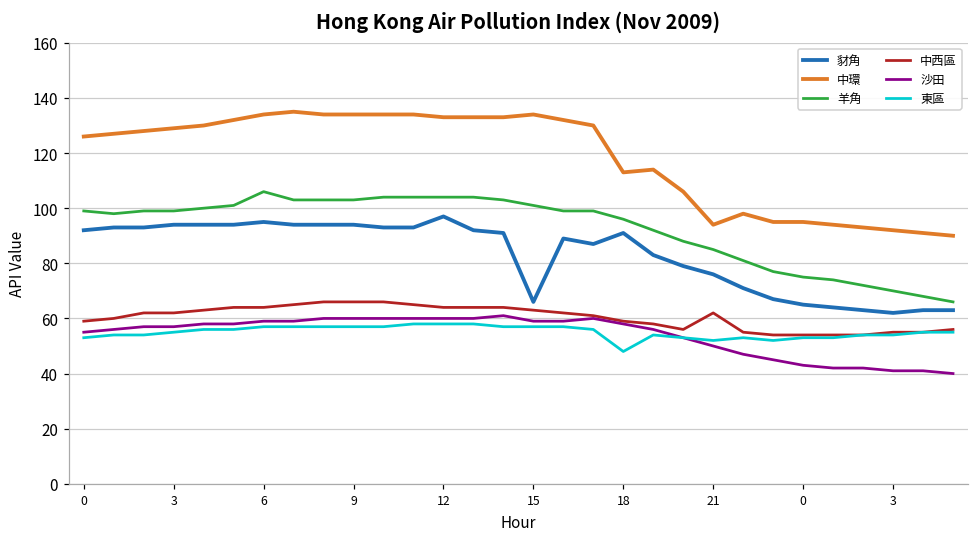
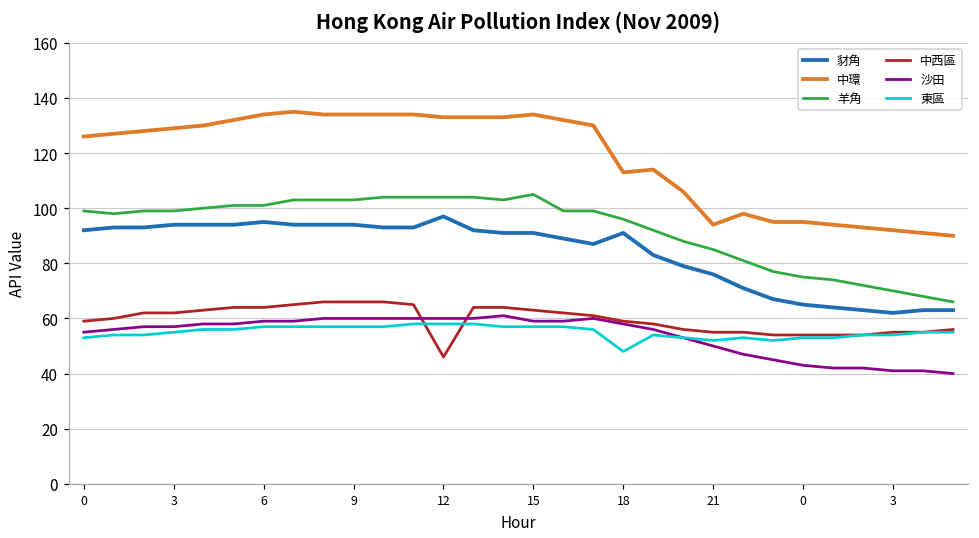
  {
    "豺角": {
      "6": 95,
      "9": 94,
      "12": 97,
-     "15": 66,
+     "15": 91,
      "18": 91,
      "21": 76
    },
    "中環": {
      "6": 134,
      "9": 134,
      "12": 133,
      "15": 134,
      "18": 113,
      "21": 94
    },
    "羊角": {
-     "6": 106,
+     "6": 101,
      "9": 103,
      "12": 104,
-     "15": 101,
+     "15": 105,
      "18": 96,
      "21": 85
    },
    "中西區": {
      "6": 64,
      "9": 66,
-     "12": 64,
+     "12": 46,
      "15": 63,
-     "21": 62
+     "21": 55
    },
    "沙田": {
      "6": 59,
      "9": 60,
      "12": 60,
      "15": 59,
      "21": 50
    },
    "東區": {
      "6": 57,
      "9": 57,
      "12": 58,
      "15": 57,
      "18": 48,
      "21": 52
    }
  }
